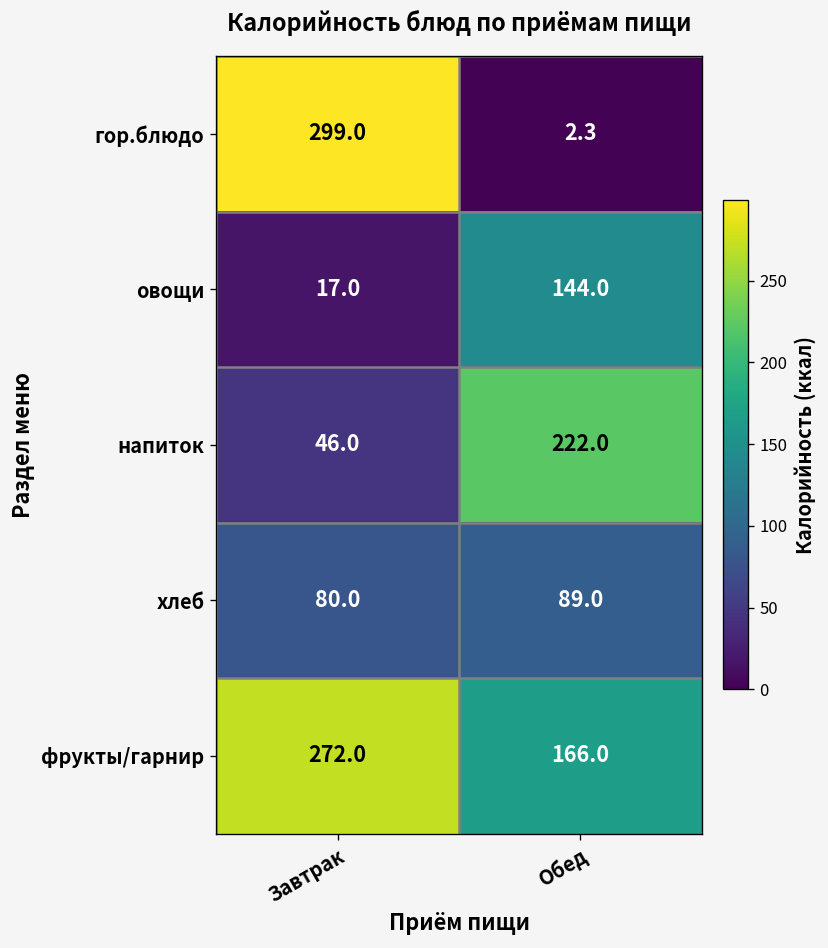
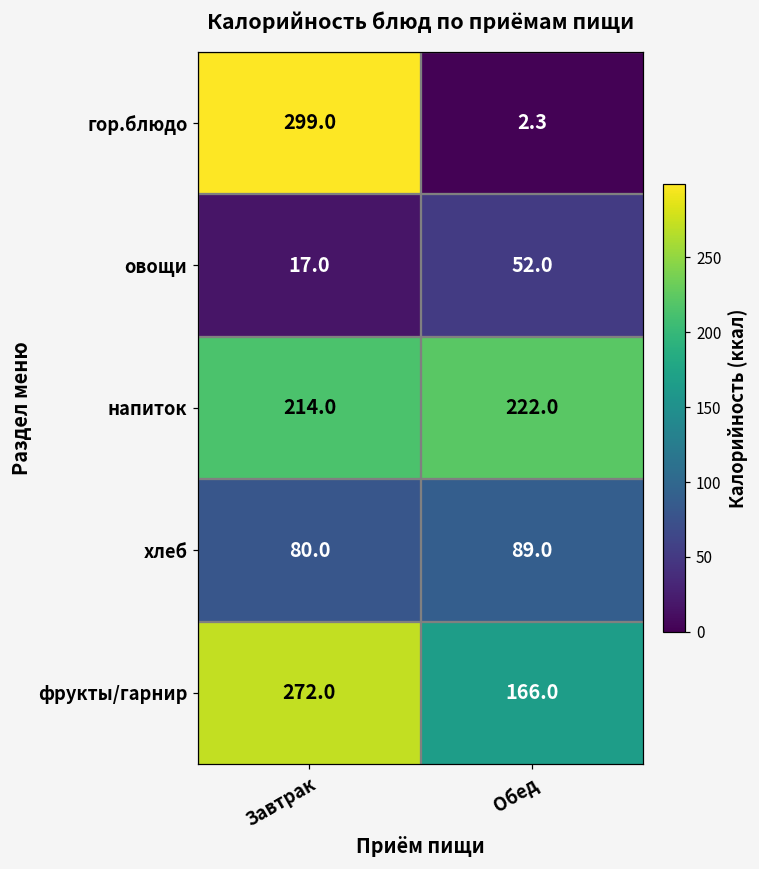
  {
    "гор.блюдо": {
      "Завтрак": 299.0,
      "Обед": 2.3
    },
    "овощи": {
      "Завтрак": 17.0,
-     "Обед": 144.0
+     "Обед": 52.0
    },
    "напиток": {
-     "Завтрак": 46.0,
+     "Завтрак": 214.0,
      "Обед": 222.0
    },
    "хлеб": {
      "Завтрак": 80.0,
      "Обед": 89.0
    },
    "фрукты/гарнир": {
      "Завтрак": 272.0,
      "Обед": 166.0
    }
  }
